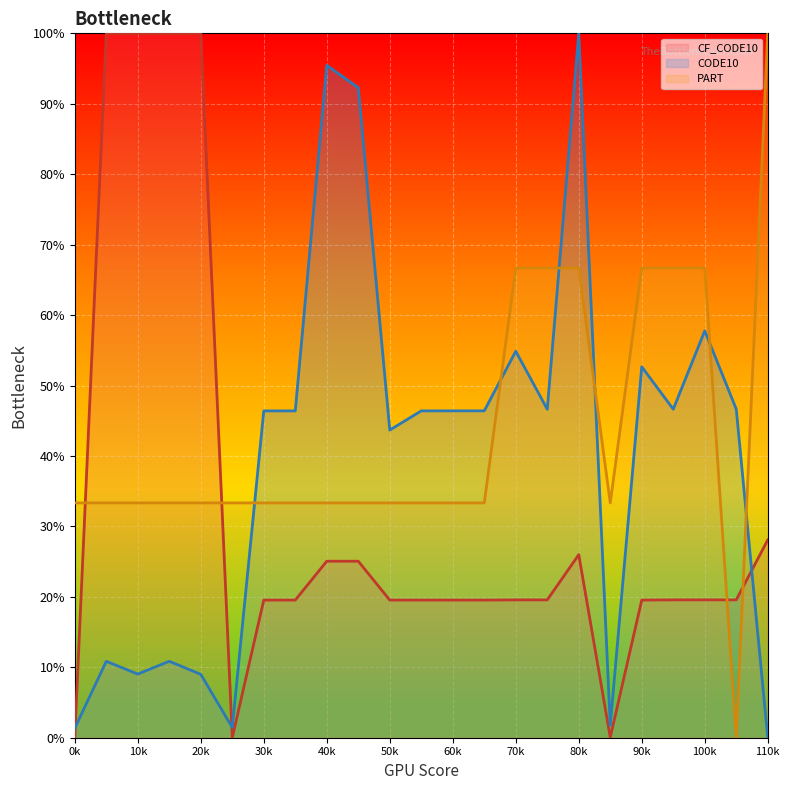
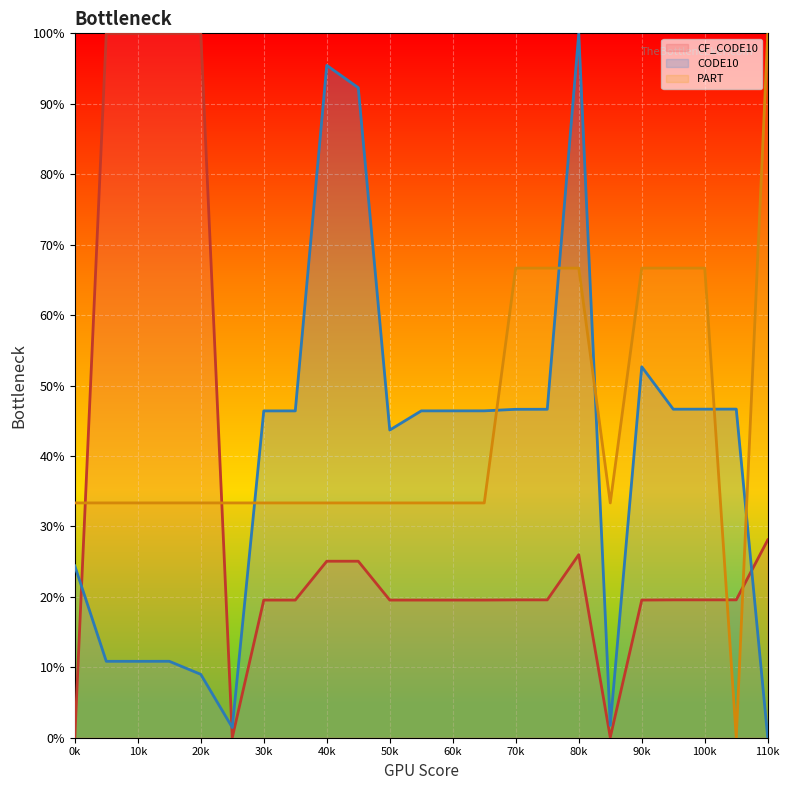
  {
    "CODE10": {
-     "0k": "1%",
-     "10k": "9%",
+     "0k": "24%",
+     "10k": "11%",
      "20k": "9%",
      "30k": "46%",
      "40k": "95%",
      "50k": "44%",
      "60k": "46%",
-     "70k": "55%",
+     "70k": "47%",
      "80k": "100%",
      "90k": "53%",
-     "100k": "58%",
+     "100k": "47%",
      "110k": "0%"
    }
  }
